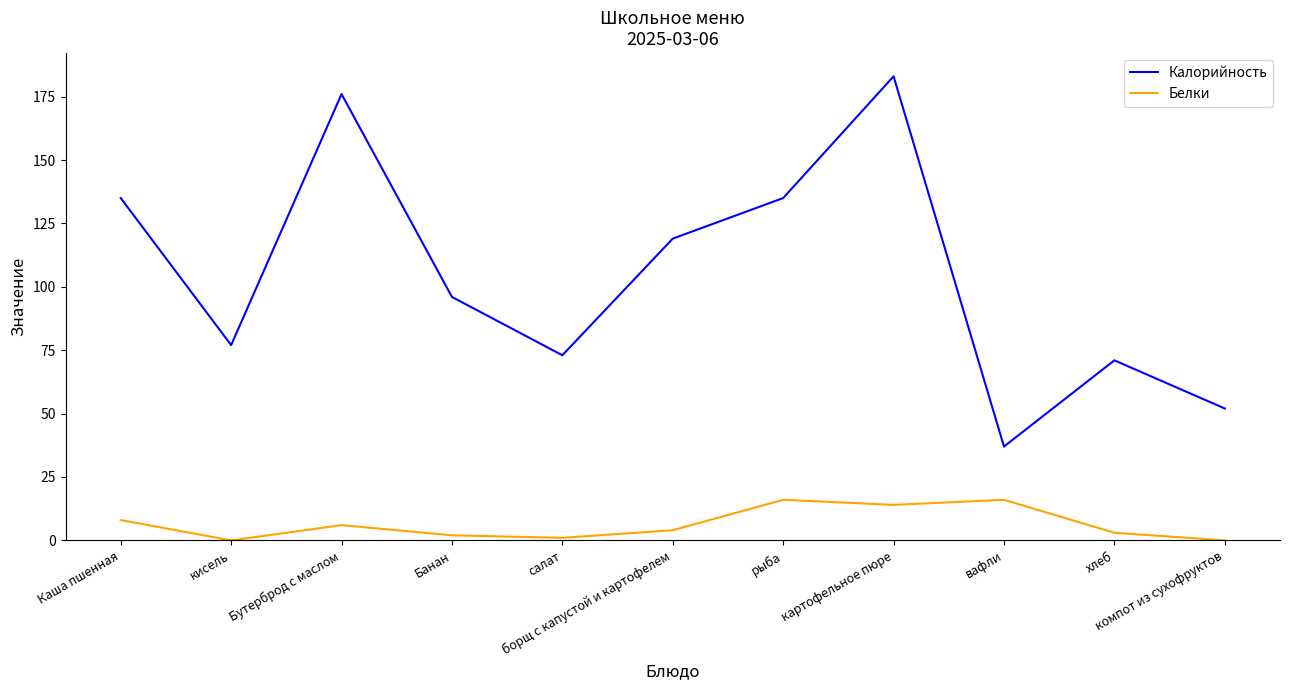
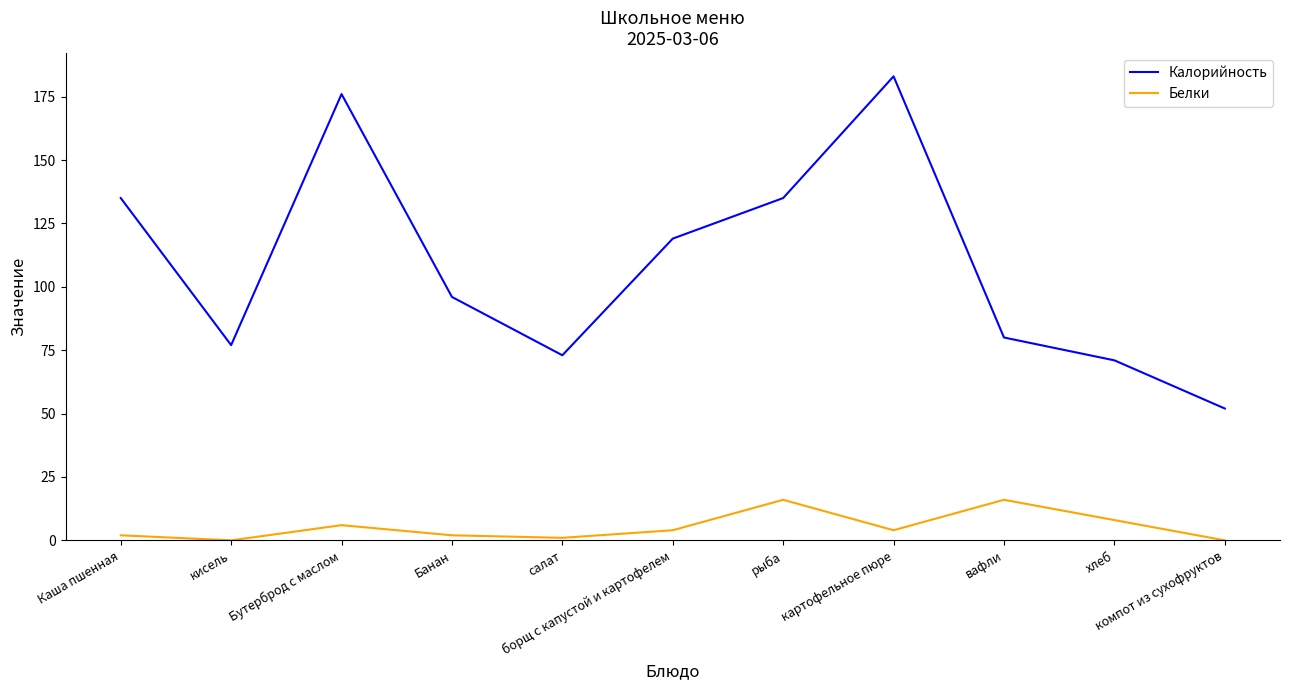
  {
    "Калорийность": {
      "Каша пшенная": 135,
      "кисель": 77,
      "Бутерброд с маслом": 176,
      "Банан": 96,
      "салат": 73,
      "борщ с капустой и картофелем": 119,
      "рыба": 135,
      "картофельное пюре": 183,
-     "вафли": 37,
+     "вафли": 80,
      "хлеб": 71,
      "компот из сухофруктов": 52
    },
    "Белки": {
-     "Каша пшенная": 8,
+     "Каша пшенная": 2,
      "кисель": 0,
      "Бутерброд с маслом": 6,
      "Банан": 2,
      "салат": 1,
      "борщ с капустой и картофелем": 4,
      "рыба": 16,
-     "картофельное пюре": 14,
+     "картофельное пюре": 4,
      "вафли": 16,
-     "хлеб": 3,
+     "хлеб": 8,
      "компот из сухофруктов": 0
    }
  }
